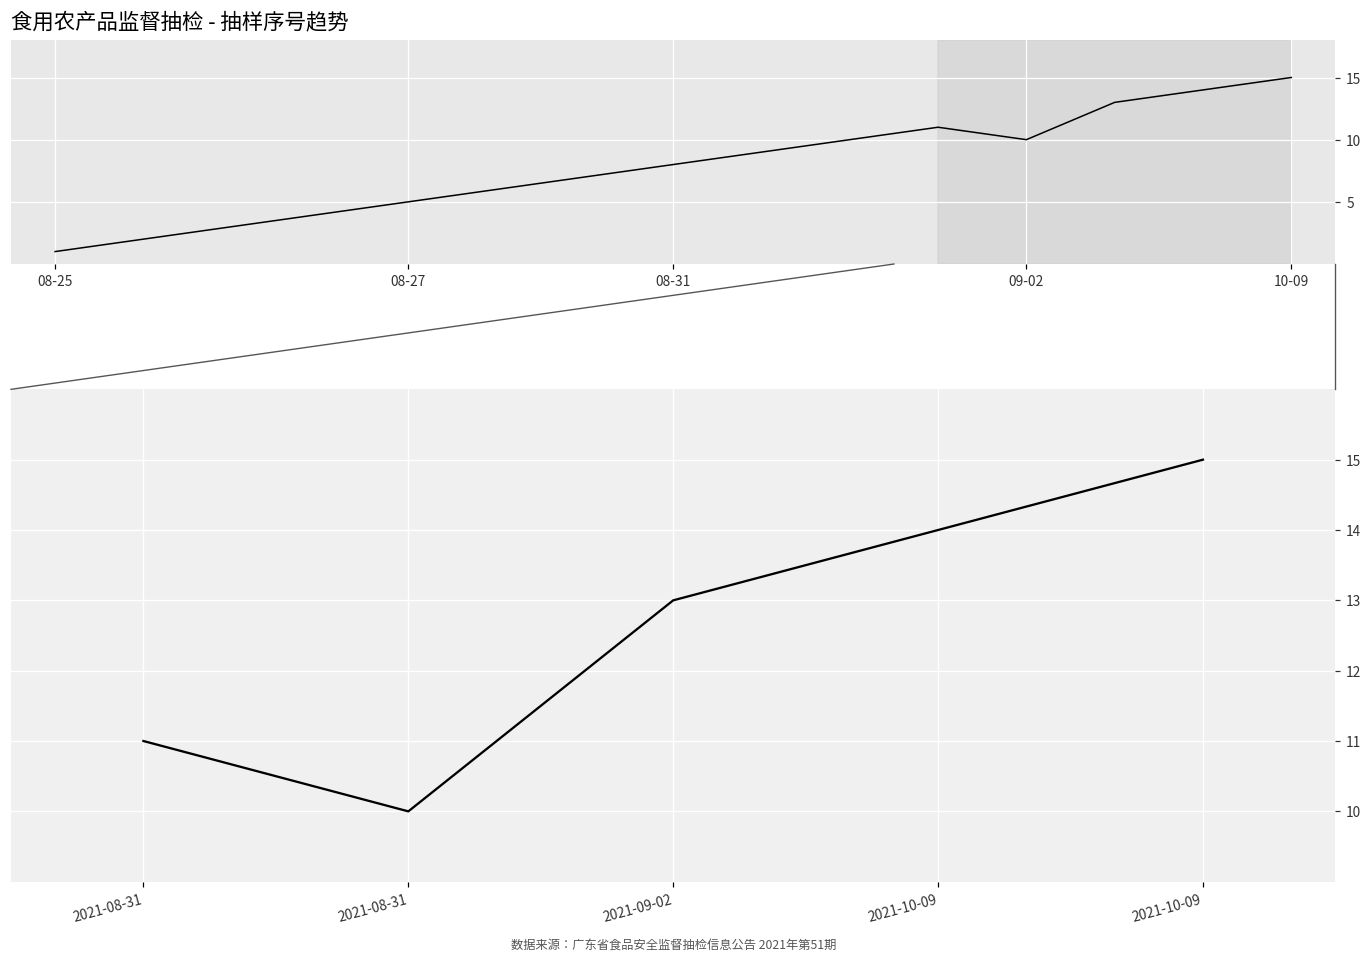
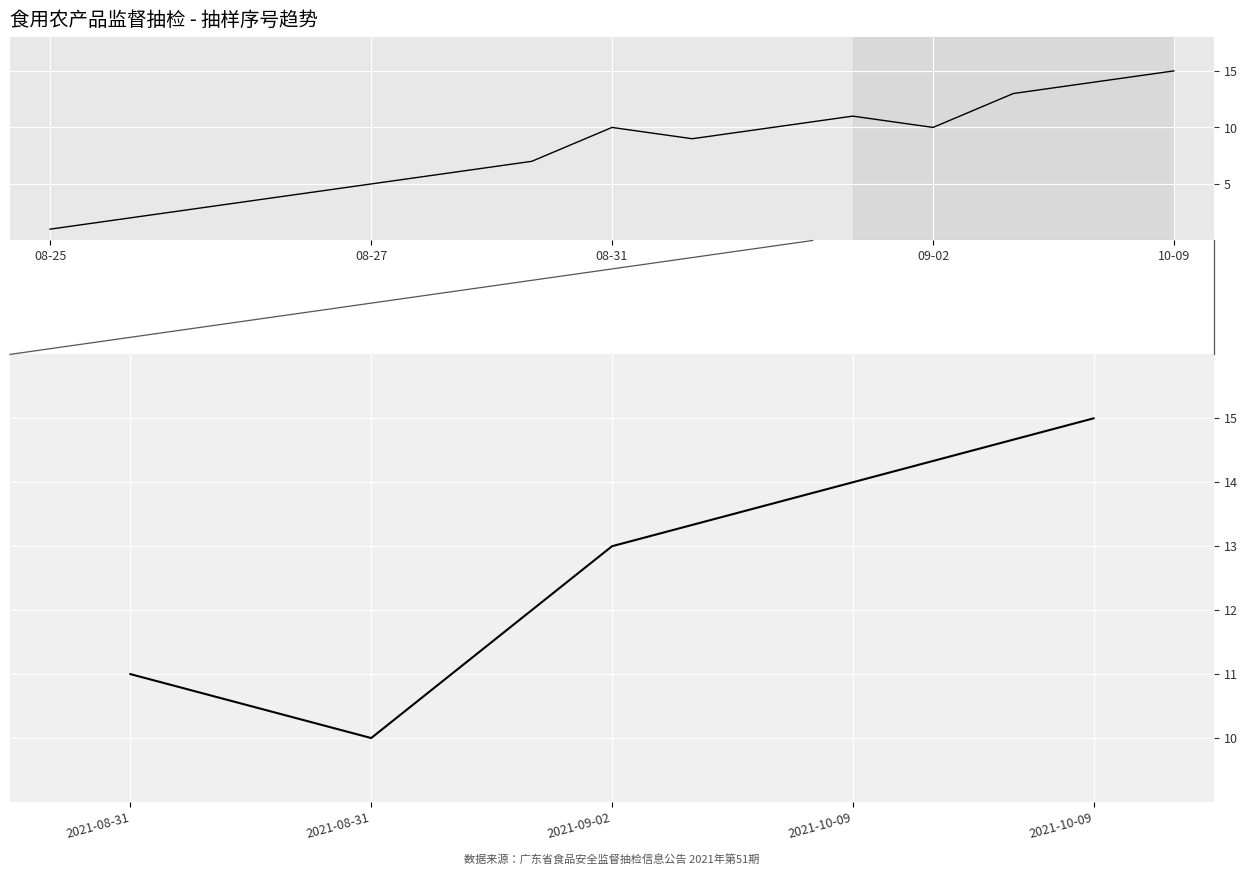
  {
    "食用农产品监督抽检 - 抽样序号趋势": {
      "08-25": 1,
      "08-27": 5,
-     "08-31": 8,
+     "08-31": 10,
      "09-02": 10,
      "10-09": 15
    }
  }
